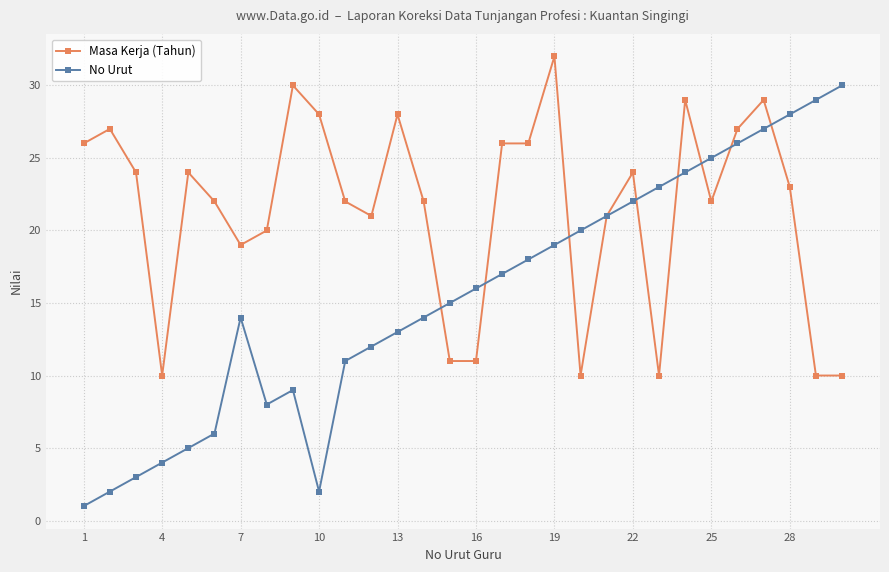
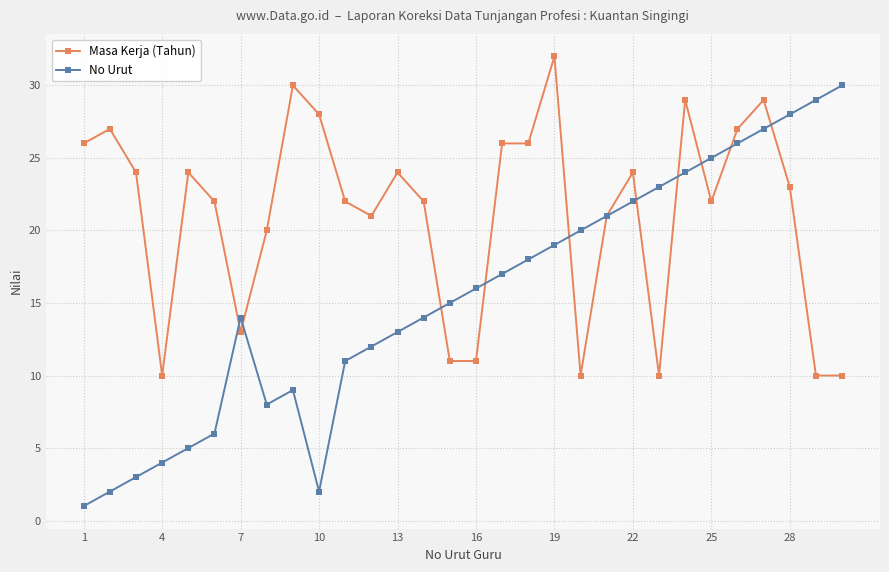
  {
    "Masa Kerja (Tahun)": {
      "1": 26,
      "4": 10,
-     "7": 19,
+     "7": 13,
      "10": 28,
-     "13": 28,
+     "13": 24,
      "16": 11,
      "19": 32,
      "22": 24,
      "25": 22,
      "28": 23
    },
    "No Urut": {
      "1": 1,
      "4": 4,
      "7": 14,
      "10": 2,
      "13": 13,
      "16": 16,
      "19": 19,
      "22": 22,
      "25": 25,
      "28": 28
    }
  }
